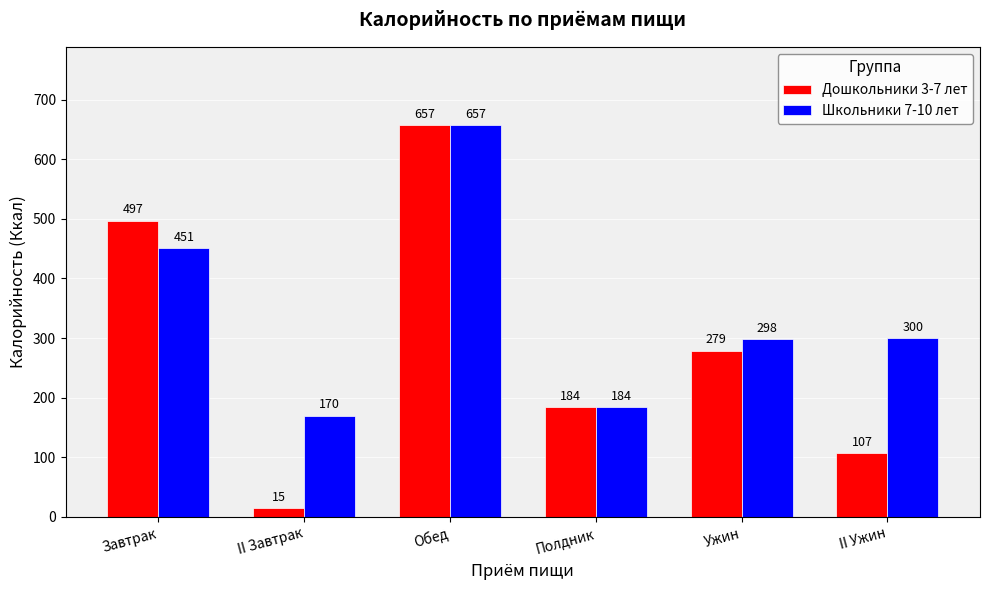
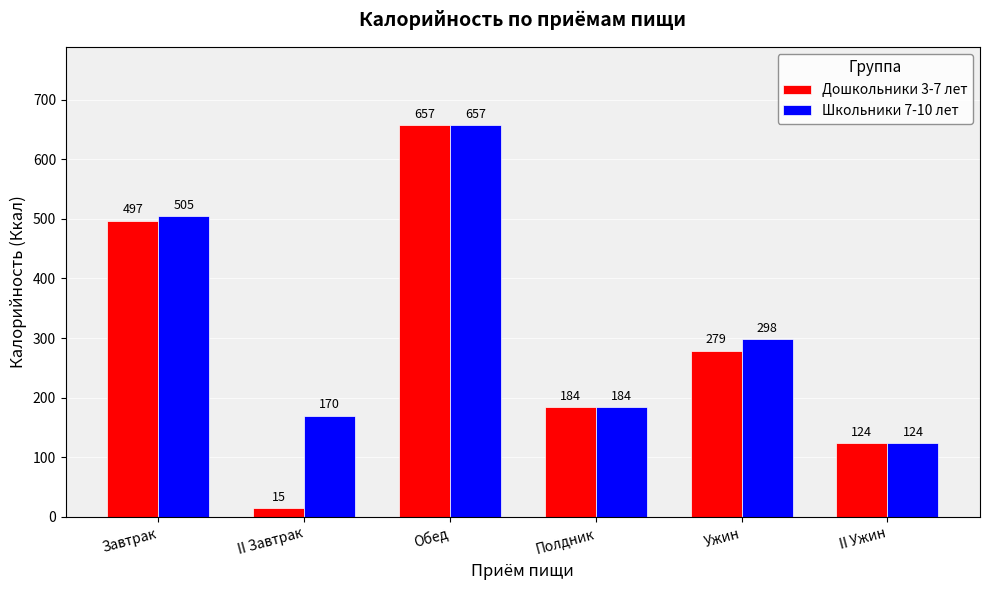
  {
    "Дошкольники 3-7 лет": {
      "Завтрак": 497,
      "II Завтрак": 15,
      "Обед": 657,
      "Полдник": 184,
      "Ужин": 279,
-     "II Ужин": 107
+     "II Ужин": 124
    },
    "Школьники 7-10 лет": {
-     "Завтрак": 451,
+     "Завтрак": 505,
      "II Завтрак": 170,
      "Обед": 657,
      "Полдник": 184,
      "Ужин": 298,
-     "II Ужин": 300
+     "II Ужин": 124
    }
  }
